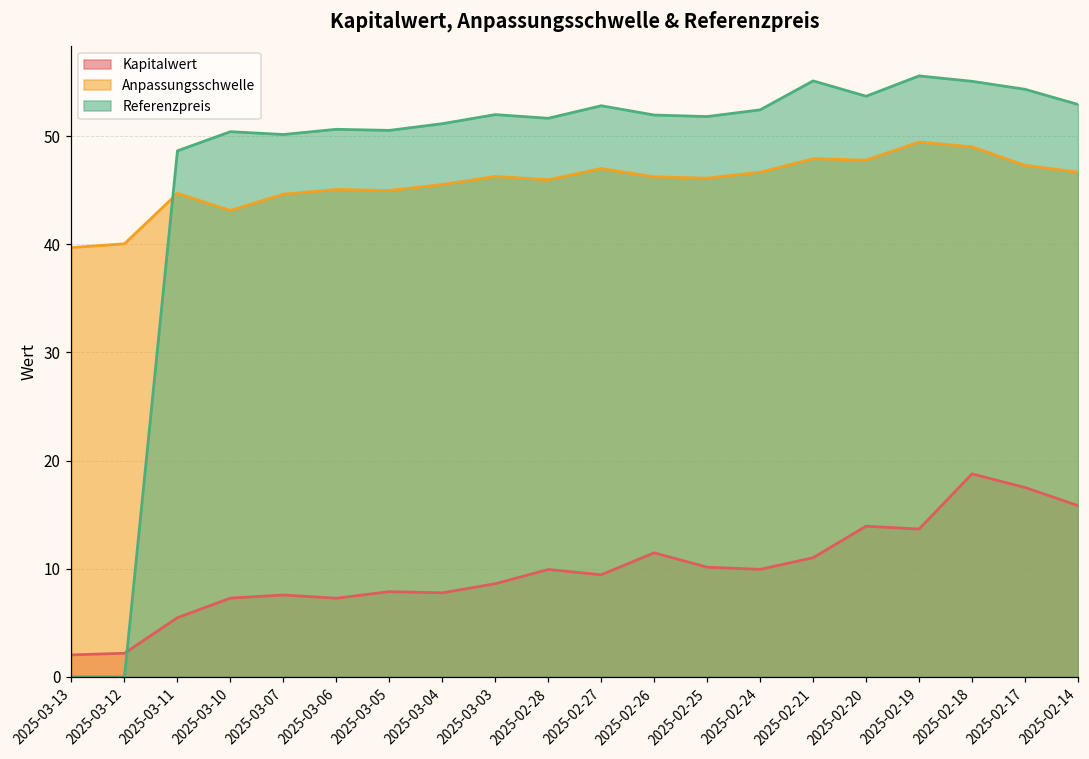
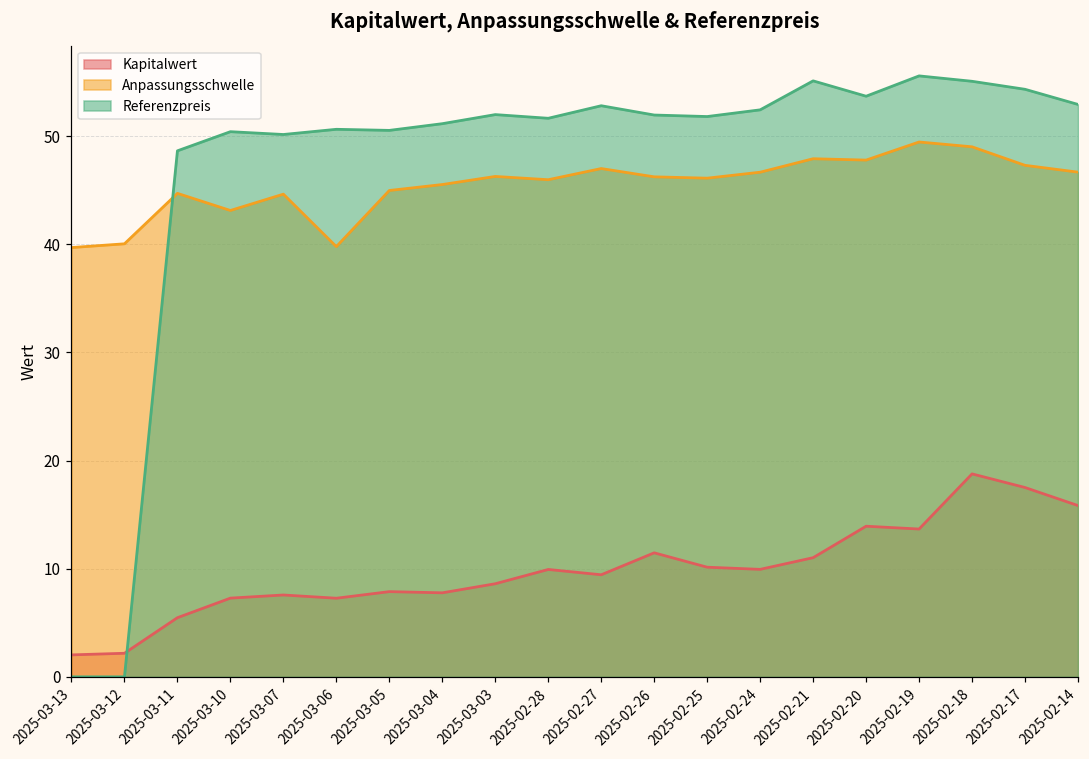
  {
    "Kapitalwert": {
      "2025-03-13": 2,
      "2025-03-12": 2,
      "2025-03-11": 5,
      "2025-03-10": 7,
      "2025-03-07": 8,
      "2025-03-06": 7,
      "2025-03-05": 8,
      "2025-03-04": 8,
      "2025-03-03": 9,
      "2025-02-28": 10,
      "2025-02-27": 9,
      "2025-02-26": 11,
      "2025-02-25": 10,
      "2025-02-24": 10,
      "2025-02-21": 11,
      "2025-02-20": 14,
      "2025-02-19": 14,
      "2025-02-18": 19,
      "2025-02-17": 18,
      "2025-02-14": 16
    },
    "Anpassungsschwelle": {
      "2025-03-13": 40,
      "2025-03-12": 40,
      "2025-03-11": 45,
      "2025-03-10": 43,
      "2025-03-07": 45,
-     "2025-03-06": 45,
+     "2025-03-06": 40,
      "2025-03-05": 45,
      "2025-03-04": 46,
      "2025-03-03": 46,
      "2025-02-28": 46,
      "2025-02-27": 47,
      "2025-02-26": 46,
      "2025-02-25": 46,
      "2025-02-24": 47,
      "2025-02-21": 48,
      "2025-02-20": 48,
      "2025-02-19": 49,
      "2025-02-18": 49,
      "2025-02-17": 47,
      "2025-02-14": 47
    },
    "Referenzpreis": {
      "2025-03-13": 0,
      "2025-03-12": 0,
      "2025-03-11": 49,
      "2025-03-10": 50,
      "2025-03-07": 50,
      "2025-03-06": 51,
      "2025-03-05": 51,
      "2025-03-04": 51,
      "2025-03-03": 52,
      "2025-02-28": 52,
      "2025-02-27": 53,
      "2025-02-26": 52,
      "2025-02-25": 52,
      "2025-02-24": 52,
      "2025-02-21": 55,
      "2025-02-20": 54,
      "2025-02-19": 56,
      "2025-02-18": 55,
      "2025-02-17": 54,
      "2025-02-14": 53
    }
  }
